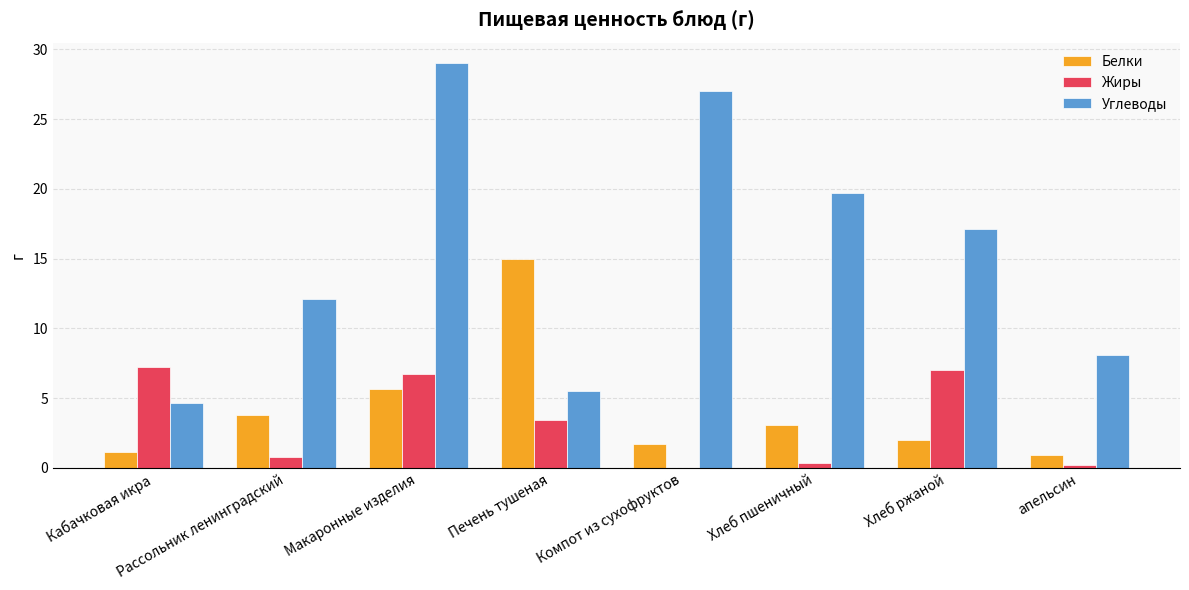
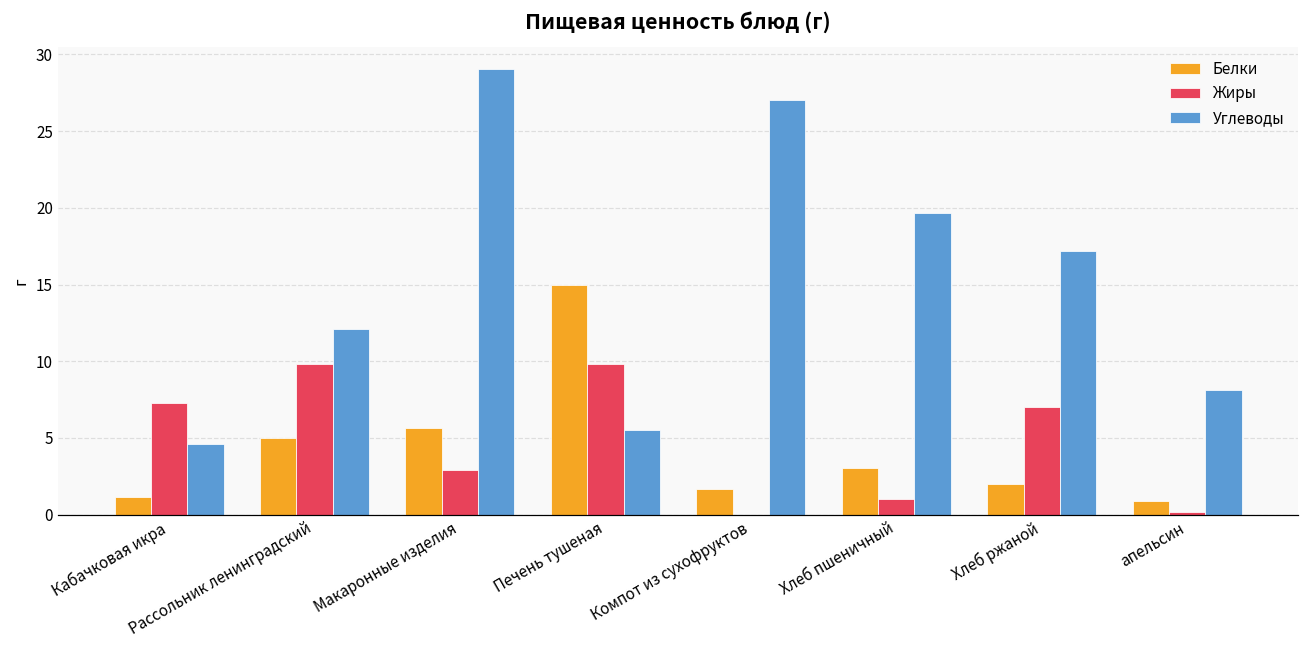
  {
    "Белки": {
      "Кабачковая икра": 1.1,
-     "Рассольник ленинградский": 3.8,
+     "Рассольник ленинградский": 5.0,
      "Макаронные изделия": 5.7,
      "Печень тушеная": 15.0,
      "Компот из сухофруктов": 1.7,
      "Хлеб пшеничный": 3.0,
      "Хлеб ржаной": 2.0,
      "апельсин": 0.9
    },
    "Жиры": {
      "Кабачковая икра": 7.3,
-     "Рассольник ленинградский": 0.8,
-     "Макаронные изделия": 6.7,
-     "Печень тушеная": 3.4,
+     "Рассольник ленинградский": 9.8,
+     "Макаронные изделия": 2.9,
+     "Печень тушеная": 9.8,
      "Компот из сухофруктов": 0.0,
-     "Хлеб пшеничный": 0.3,
+     "Хлеб пшеничный": 1.0,
      "Хлеб ржаной": 7.0,
      "апельсин": 0.2
    },
    "Углеводы": {
      "Кабачковая икра": 4.6,
      "Рассольник ленинградский": 12.1,
      "Макаронные изделия": 29.0,
      "Печень тушеная": 5.5,
      "Компот из сухофруктов": 27.0,
      "Хлеб пшеничный": 19.7,
      "Хлеб ржаной": 17.2,
      "апельсин": 8.1
    }
  }
